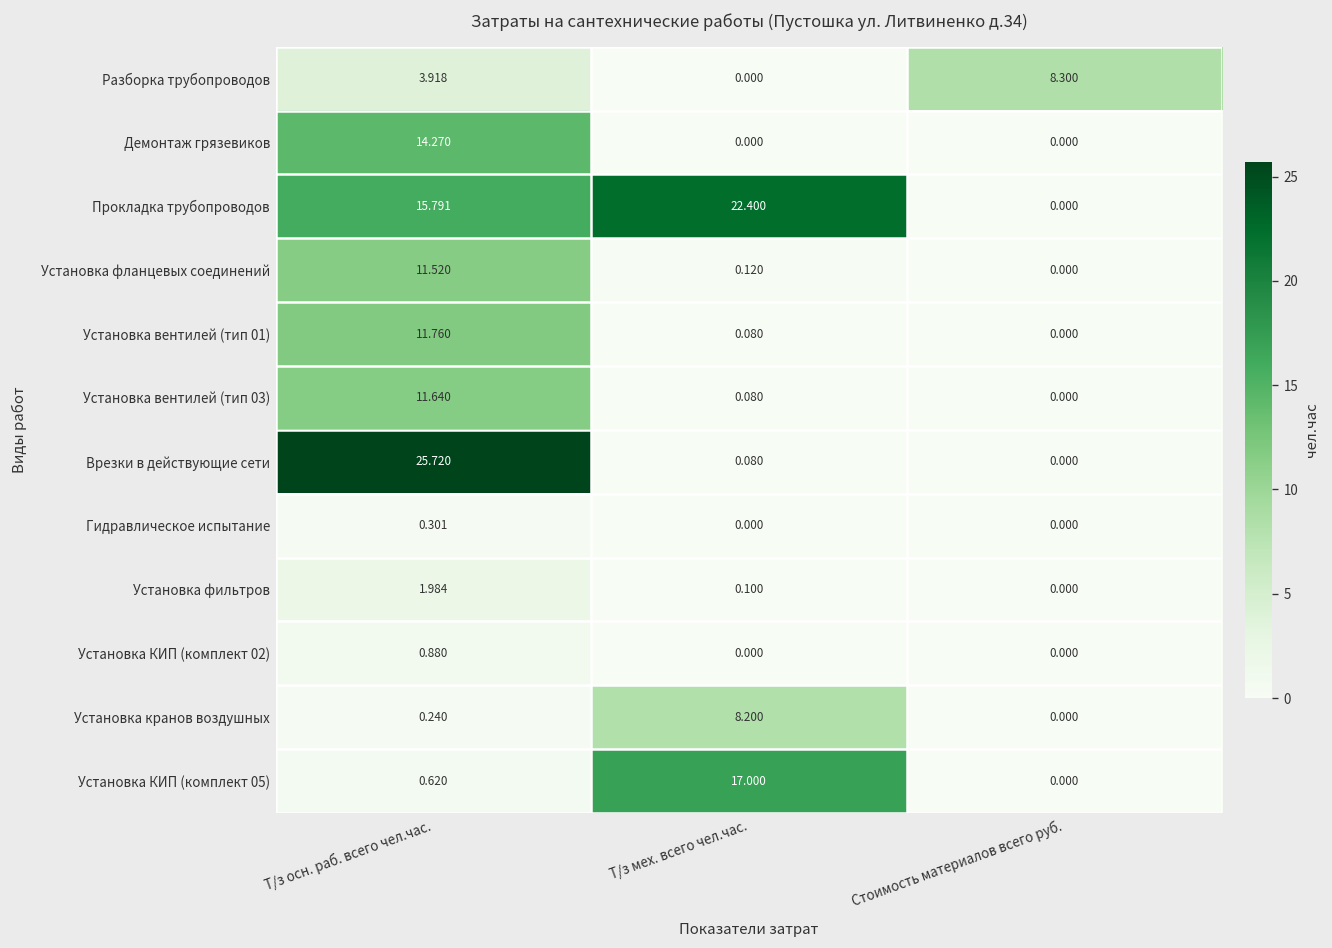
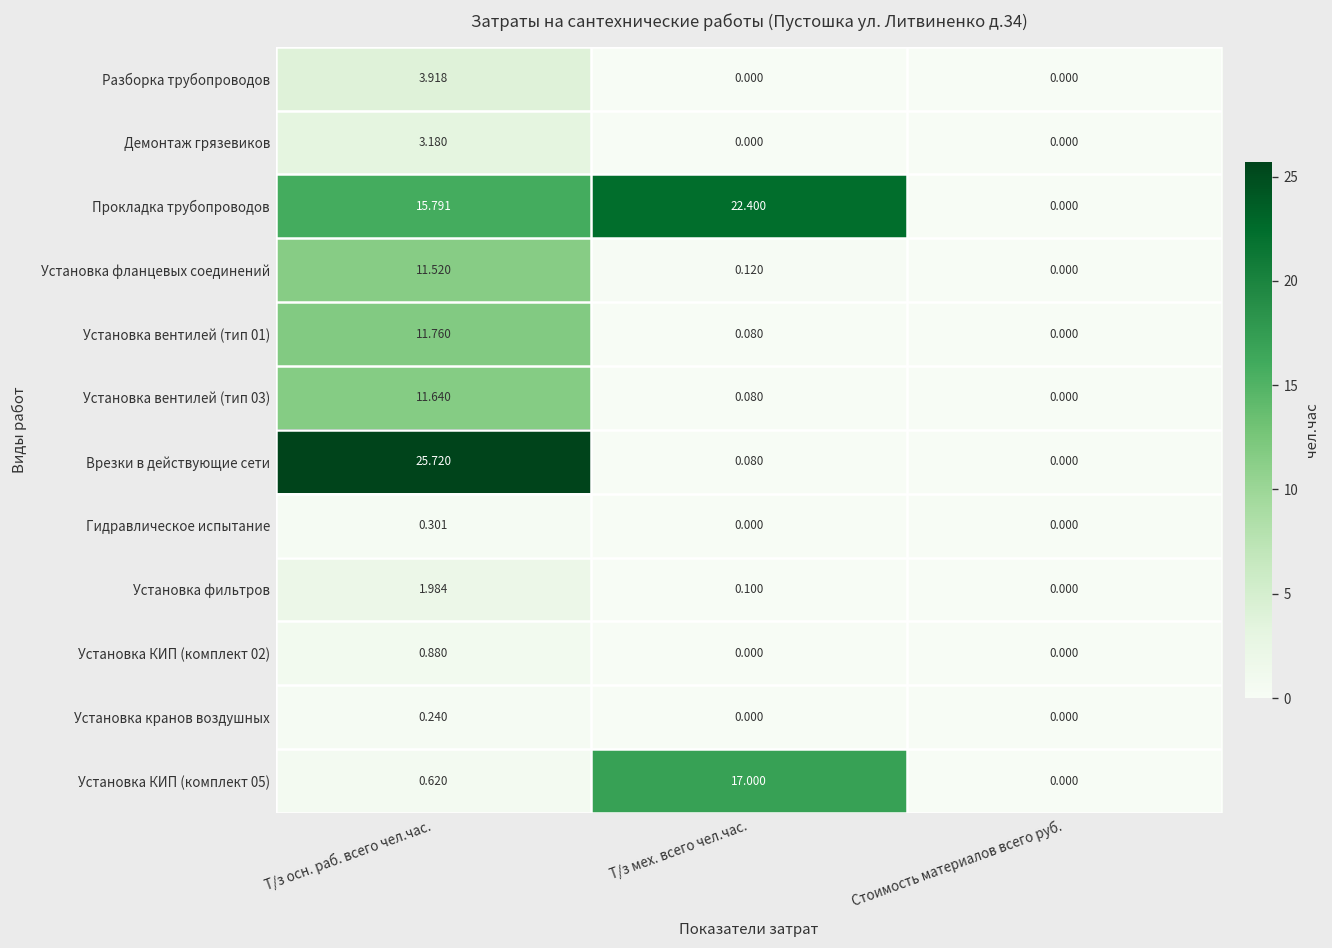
  {
    "Разборка трубопроводов": {
      "Т/з осн. раб. всего чел.час.": 3.918,
      "Т/з мех. всего чел.час.": 0.000,
-     "Стоимость материалов всего руб.": 8.300
+     "Стоимость материалов всего руб.": 0.000
    },
    "Демонтаж грязевиков": {
-     "Т/з осн. раб. всего чел.час.": 14.270,
+     "Т/з осн. раб. всего чел.час.": 3.180,
      "Т/з мех. всего чел.час.": 0.000,
      "Стоимость материалов всего руб.": 0.000
    },
    "Прокладка трубопроводов": {
      "Т/з осн. раб. всего чел.час.": 15.791,
      "Т/з мех. всего чел.час.": 22.400,
      "Стоимость материалов всего руб.": 0.000
    },
    "Установка фланцевых соединений": {
      "Т/з осн. раб. всего чел.час.": 11.520,
      "Т/з мех. всего чел.час.": 0.120,
      "Стоимость материалов всего руб.": 0.000
    },
    "Установка вентилей (тип 01)": {
      "Т/з осн. раб. всего чел.час.": 11.760,
      "Т/з мех. всего чел.час.": 0.080,
      "Стоимость материалов всего руб.": 0.000
    },
    "Установка вентилей (тип 03)": {
      "Т/з осн. раб. всего чел.час.": 11.640,
      "Т/з мех. всего чел.час.": 0.080,
      "Стоимость материалов всего руб.": 0.000
    },
    "Врезки в действующие сети": {
      "Т/з осн. раб. всего чел.час.": 25.720,
      "Т/з мех. всего чел.час.": 0.080,
      "Стоимость материалов всего руб.": 0.000
    },
    "Гидравлическое испытание": {
      "Т/з осн. раб. всего чел.час.": 0.301,
      "Т/з мех. всего чел.час.": 0.000,
      "Стоимость материалов всего руб.": 0.000
    },
    "Установка фильтров": {
      "Т/з осн. раб. всего чел.час.": 1.984,
      "Т/з мех. всего чел.час.": 0.100,
      "Стоимость материалов всего руб.": 0.000
    },
    "Установка КИП (комплект 02)": {
      "Т/з осн. раб. всего чел.час.": 0.880,
      "Т/з мех. всего чел.час.": 0.000,
      "Стоимость материалов всего руб.": 0.000
    },
    "Установка кранов воздушных": {
      "Т/з осн. раб. всего чел.час.": 0.240,
-     "Т/з мех. всего чел.час.": 8.200,
+     "Т/з мех. всего чел.час.": 0.000,
      "Стоимость материалов всего руб.": 0.000
    },
    "Установка КИП (комплект 05)": {
      "Т/з осн. раб. всего чел.час.": 0.620,
      "Т/з мех. всего чел.час.": 17.000,
      "Стоимость материалов всего руб.": 0.000
    }
  }
